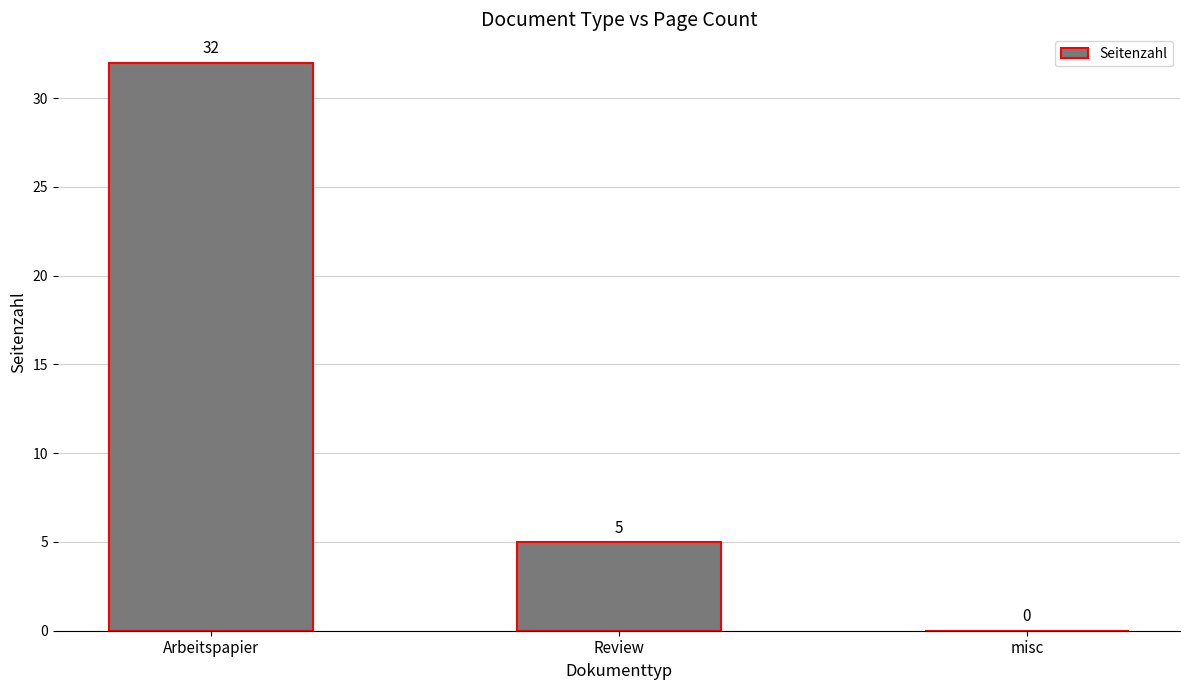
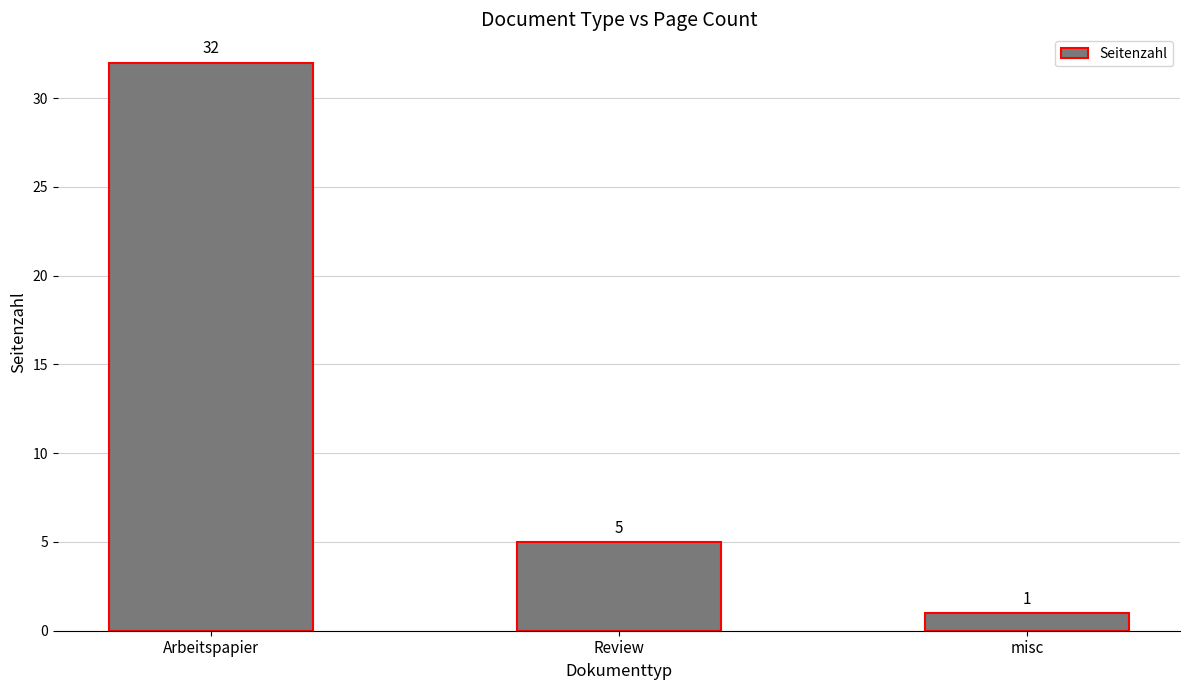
  {
    "Arbeitspapier": 32,
    "Review": 5,
-   "misc": 0
+   "misc": 1
  }
